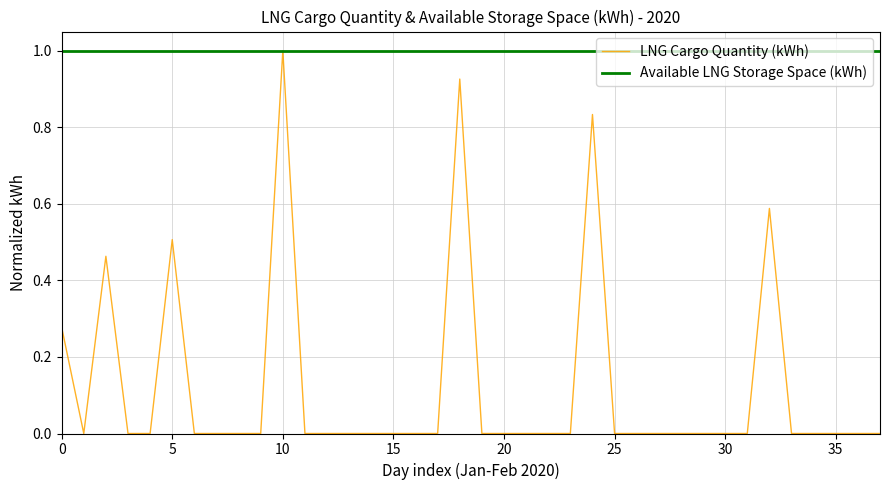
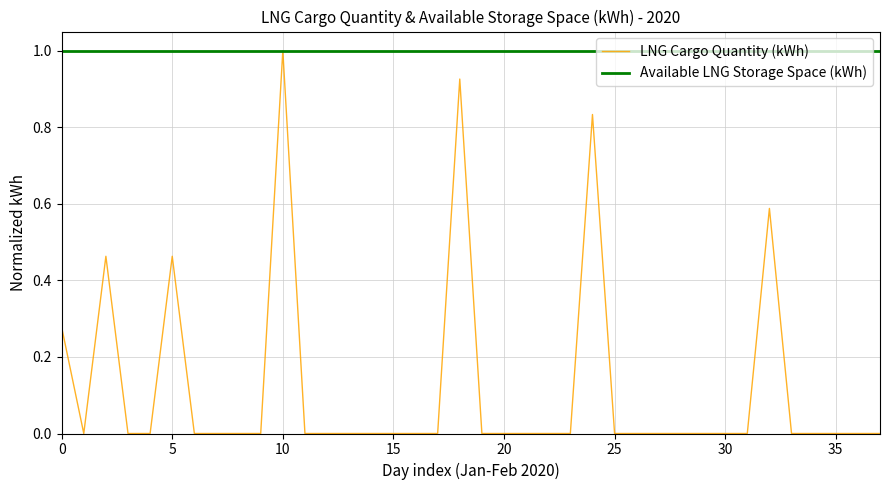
  {
    "LNG Cargo Quantity (kWh)": {
      "0": 0.28,
-     "5": 0.51,
+     "5": 0.46,
      "15": 0.00,
      "20": 0.00,
      "25": 0.00,
      "30": 0.00,
      "35": 0.00
    },
    "Available LNG Storage Space (kWh)": {
      "0": 1.00,
      "5": 1.00,
      "15": 1.00,
      "20": 1.00
    }
  }
